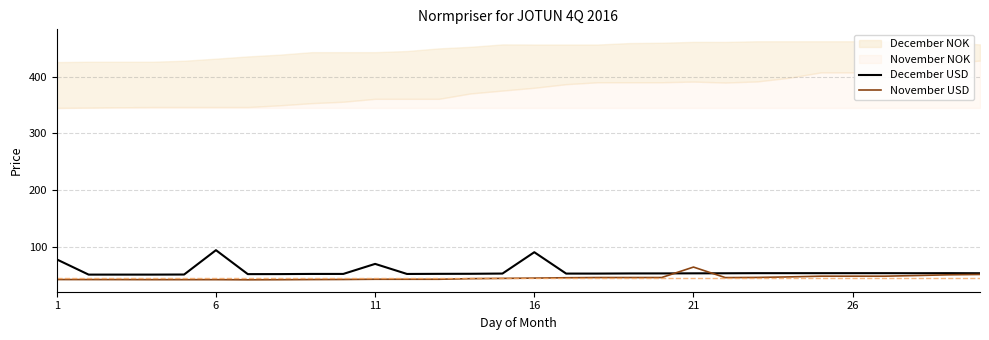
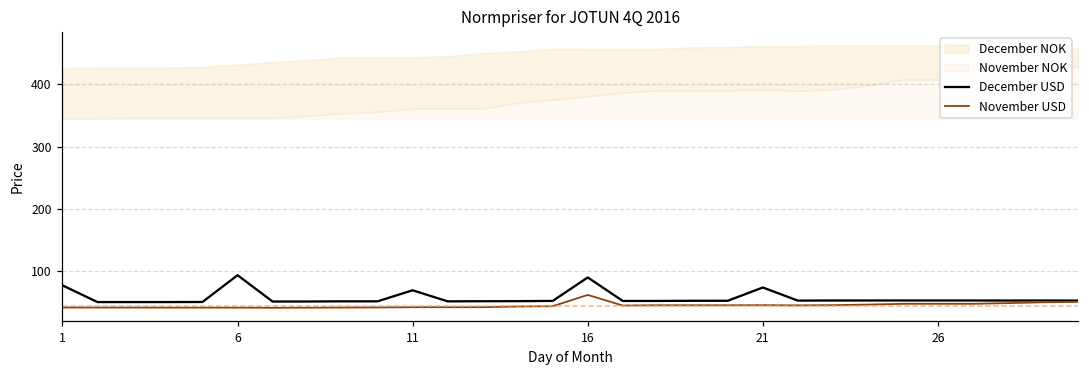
  {
    "December USD": {
      "1": 80,
      "6": 90,
      "11": 70,
      "16": 90,
-     "21": 50,
+     "21": 70,
      "26": 50
    },
    "November USD": {
      "1": 40,
      "6": 40,
      "11": 40,
-     "16": 40,
-     "21": 60,
+     "16": 60,
+     "21": 50,
      "26": 50
    }
  }
